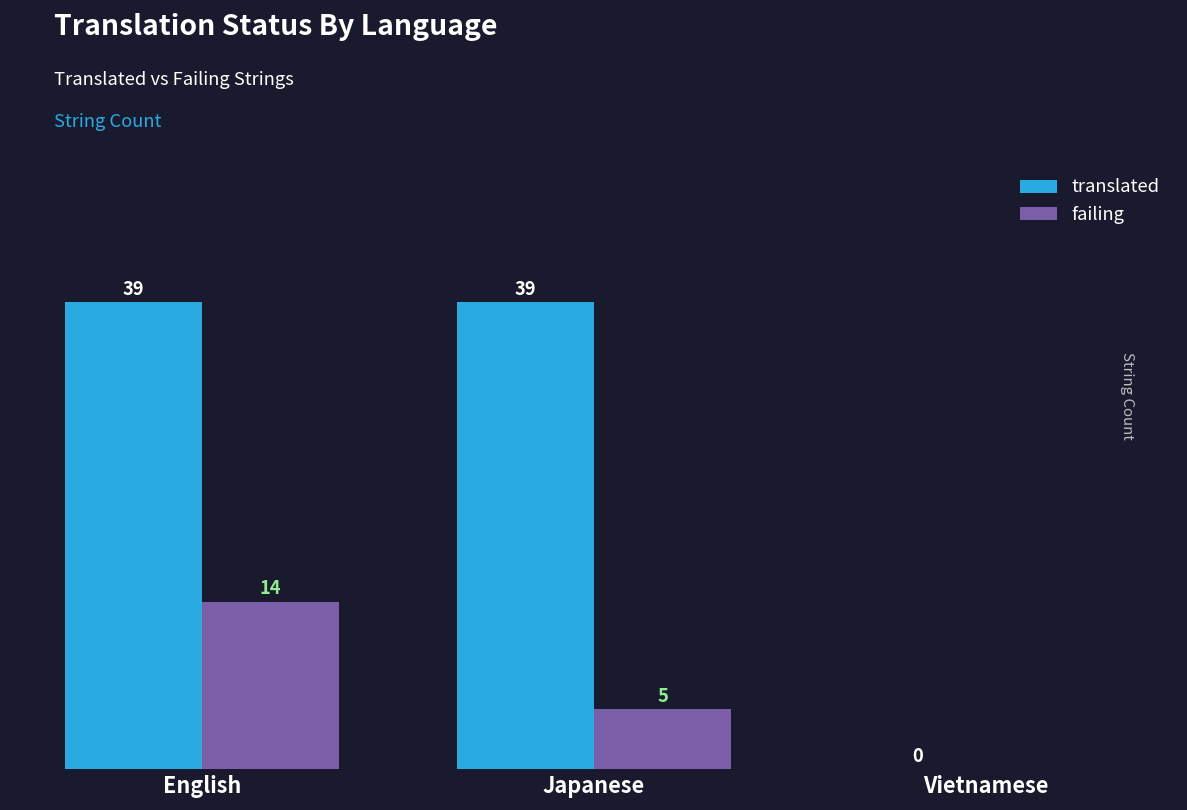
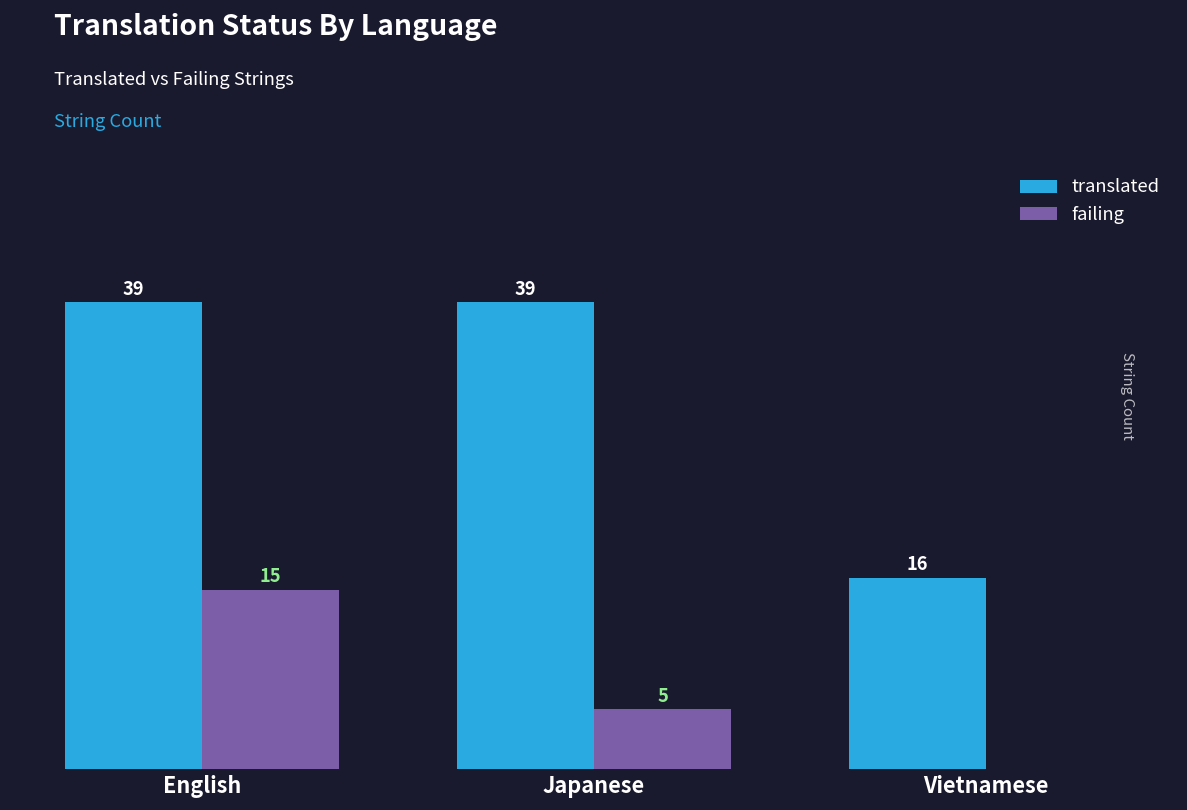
  {
    "translated": {
      "English": 39,
      "Japanese": 39,
-     "Vietnamese": 0
+     "Vietnamese": 16
    },
    "failing": {
-     "English": 14,
+     "English": 15,
      "Japanese": 5
    }
  }
